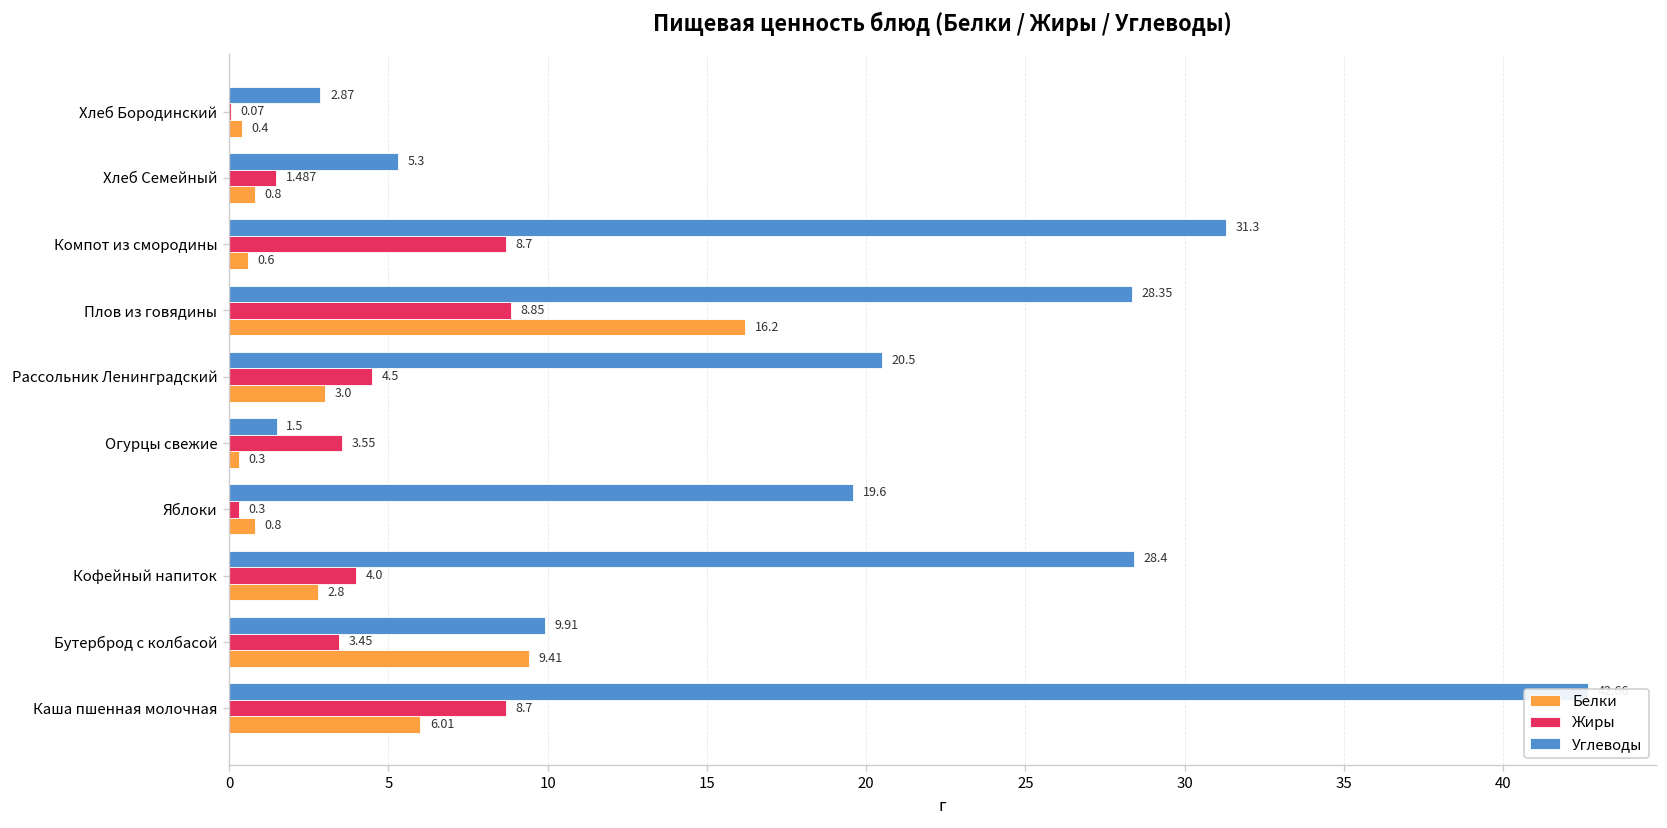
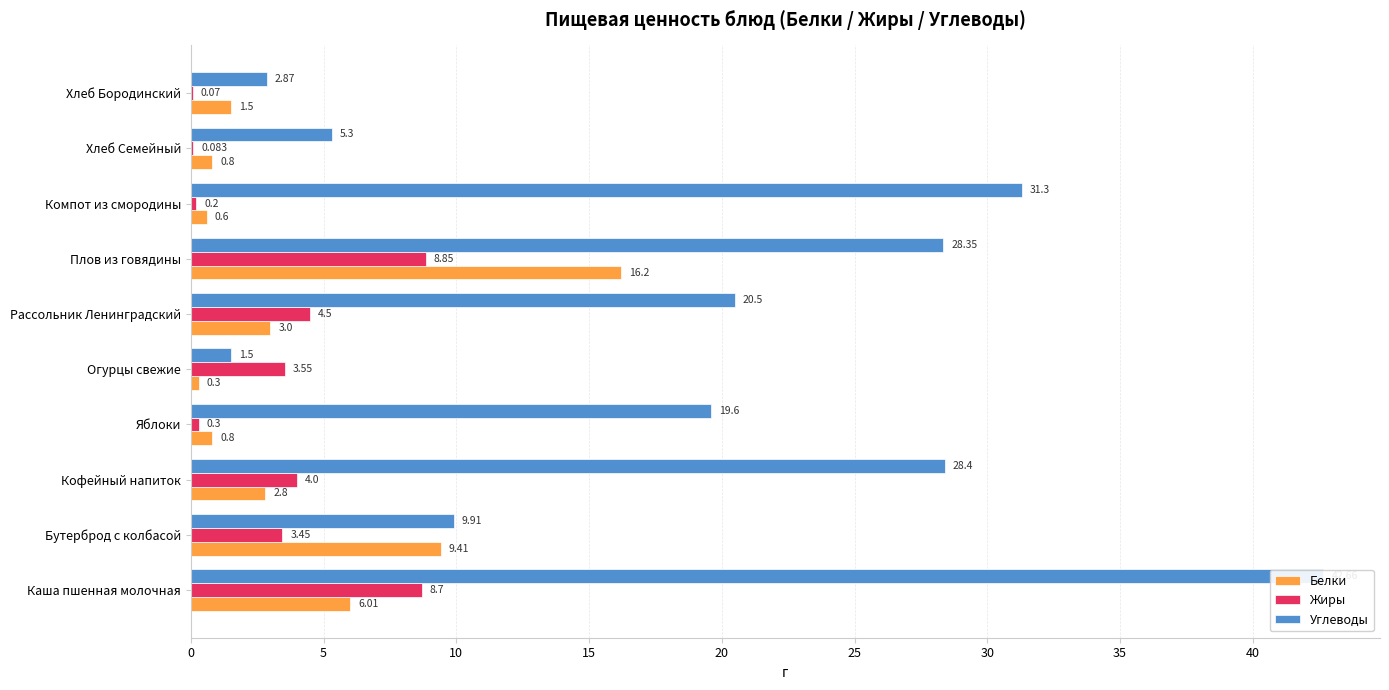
  {
    "Белки": {
-     "Хлеб Бородинский": 0.4,
+     "Хлеб Бородинский": 1.5,
      "Хлеб Семейный": 0.8,
      "Компот из смородины": 0.6,
      "Плов из говядины": 16.2,
      "Рассольник Ленинградский": 3.0,
      "Огурцы свежие": 0.3,
      "Яблоки": 0.8,
      "Кофейный напиток": 2.8,
      "Бутерброд с колбасой": 9.41,
      "Каша пшенная молочная": 6.01
    },
    "Жиры": {
      "Хлеб Бородинский": 0.07,
-     "Хлеб Семейный": 1.487,
-     "Компот из смородины": 8.7,
+     "Хлеб Семейный": 0.083,
+     "Компот из смородины": 0.2,
      "Плов из говядины": 8.85,
      "Рассольник Ленинградский": 4.5,
      "Огурцы свежие": 3.55,
      "Яблоки": 0.3,
      "Кофейный напиток": 4.0,
      "Бутерброд с колбасой": 3.45,
      "Каша пшенная молочная": 8.7
    },
    "Углеводы": {
      "Хлеб Бородинский": 2.87,
      "Хлеб Семейный": 5.3,
      "Компот из смородины": 31.3,
      "Плов из говядины": 28.35,
      "Рассольник Ленинградский": 20.5,
      "Огурцы свежие": 1.5,
      "Яблоки": 19.6,
      "Кофейный напиток": 28.4,
      "Бутерброд с колбасой": 9.91
    }
  }
